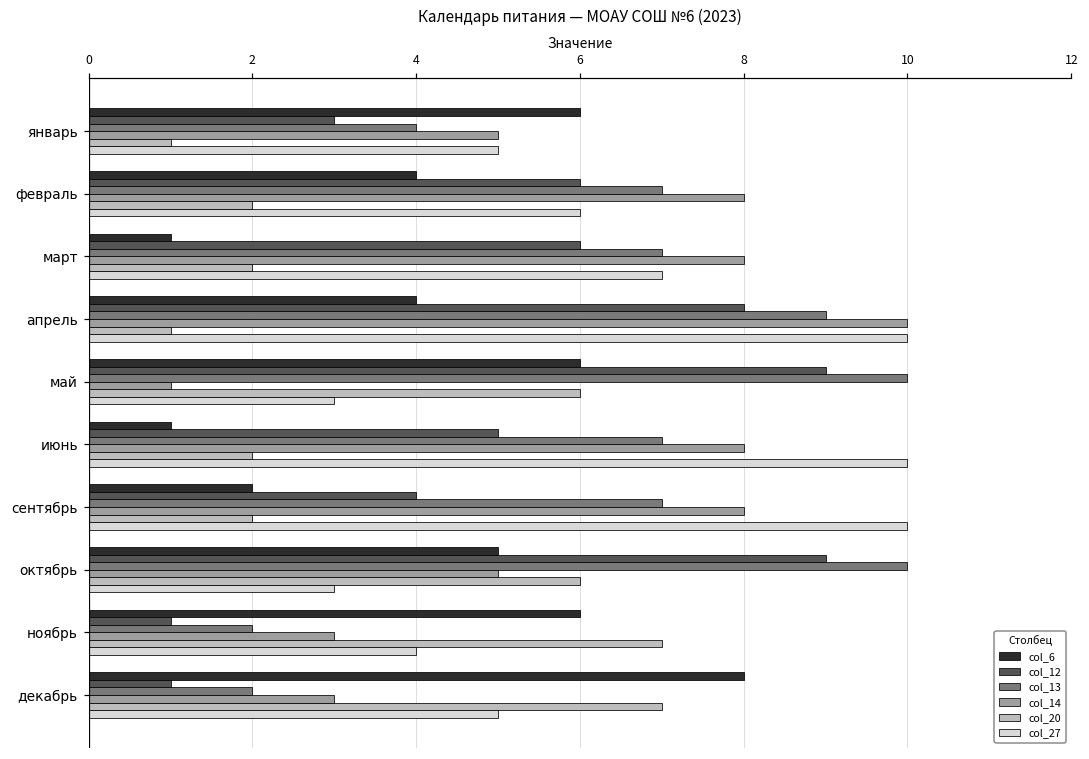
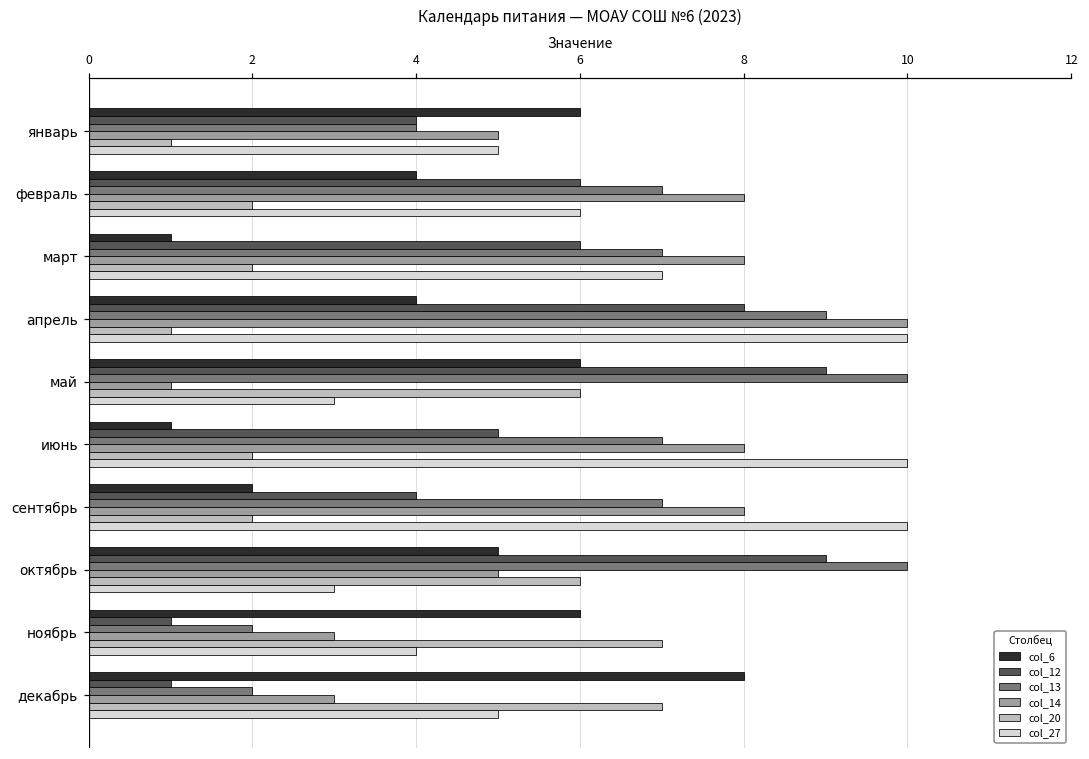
  {
    "col_6": {
      "январь": 6,
      "февраль": 4,
      "март": 1,
      "апрель": 4,
      "май": 6,
      "июнь": 1,
      "сентябрь": 2,
      "октябрь": 5,
      "ноябрь": 6,
      "декабрь": 8
    },
    "col_12": {
-     "январь": 3,
+     "январь": 4,
      "февраль": 6,
      "март": 6,
      "апрель": 8,
      "май": 9,
      "июнь": 5,
      "сентябрь": 4,
      "октябрь": 9,
      "ноябрь": 1,
      "декабрь": 1
    },
    "col_13": {
      "январь": 4,
      "февраль": 7,
      "март": 7,
      "апрель": 9,
      "май": 10,
      "июнь": 7,
      "сентябрь": 7,
      "октябрь": 10,
      "ноябрь": 2,
      "декабрь": 2
    }
  }
